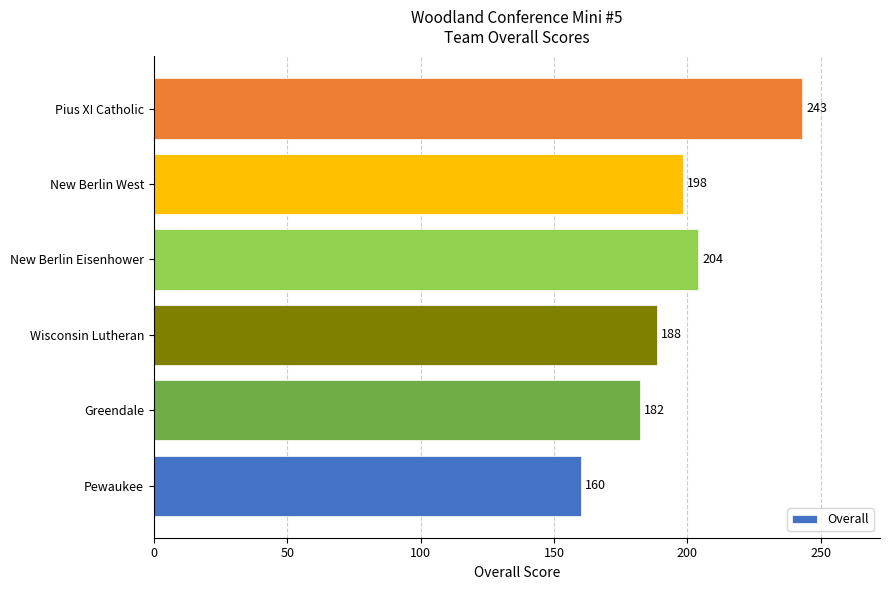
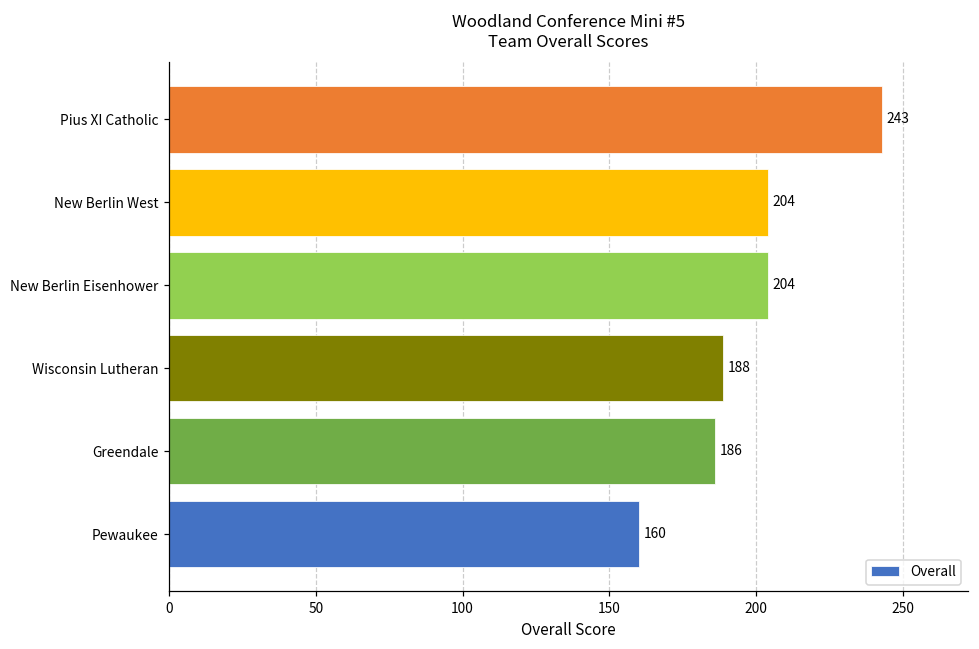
  {
    "Pius XI Catholic": 243,
-   "New Berlin West": 198,
+   "New Berlin West": 204,
    "New Berlin Eisenhower": 204,
-   "Greendale": 182,
+   "Greendale": 186,
    "Pewaukee": 160
  }
